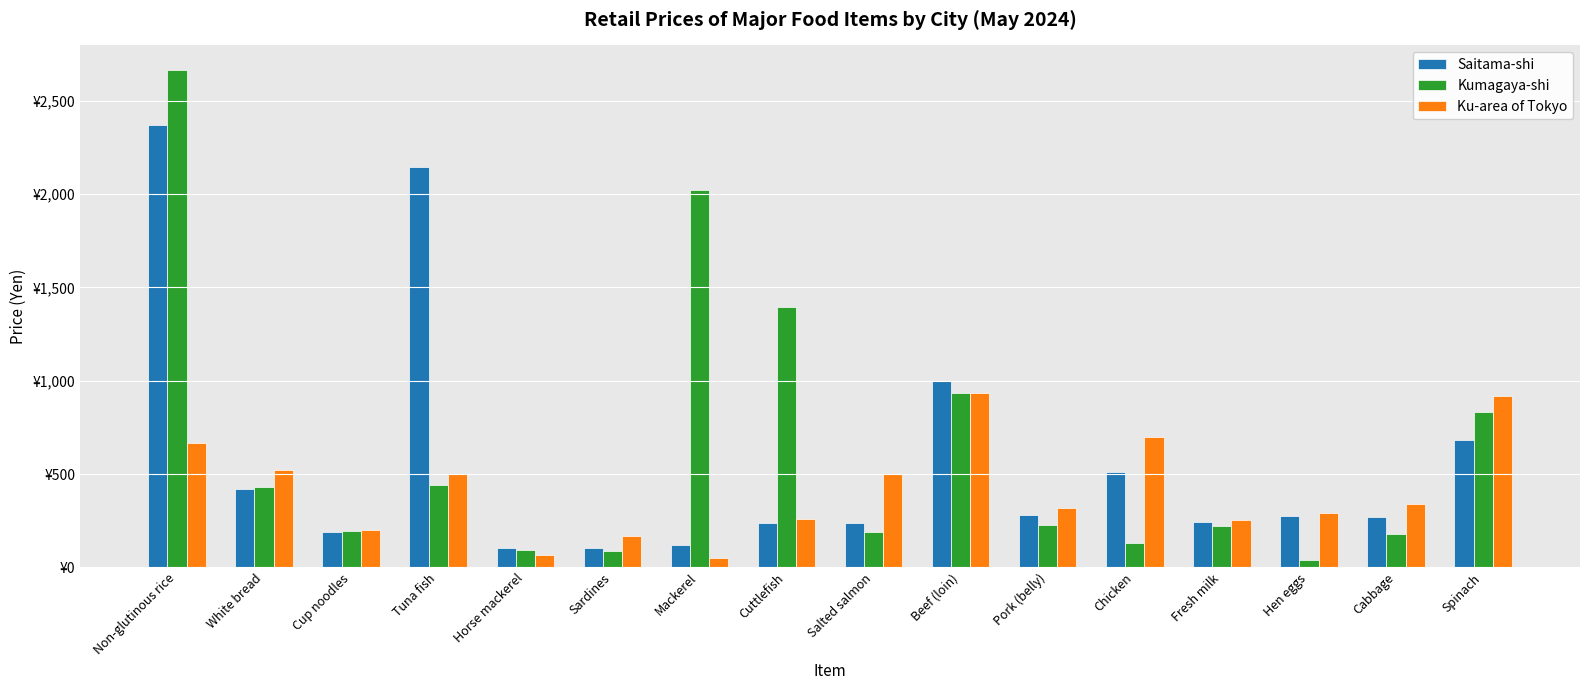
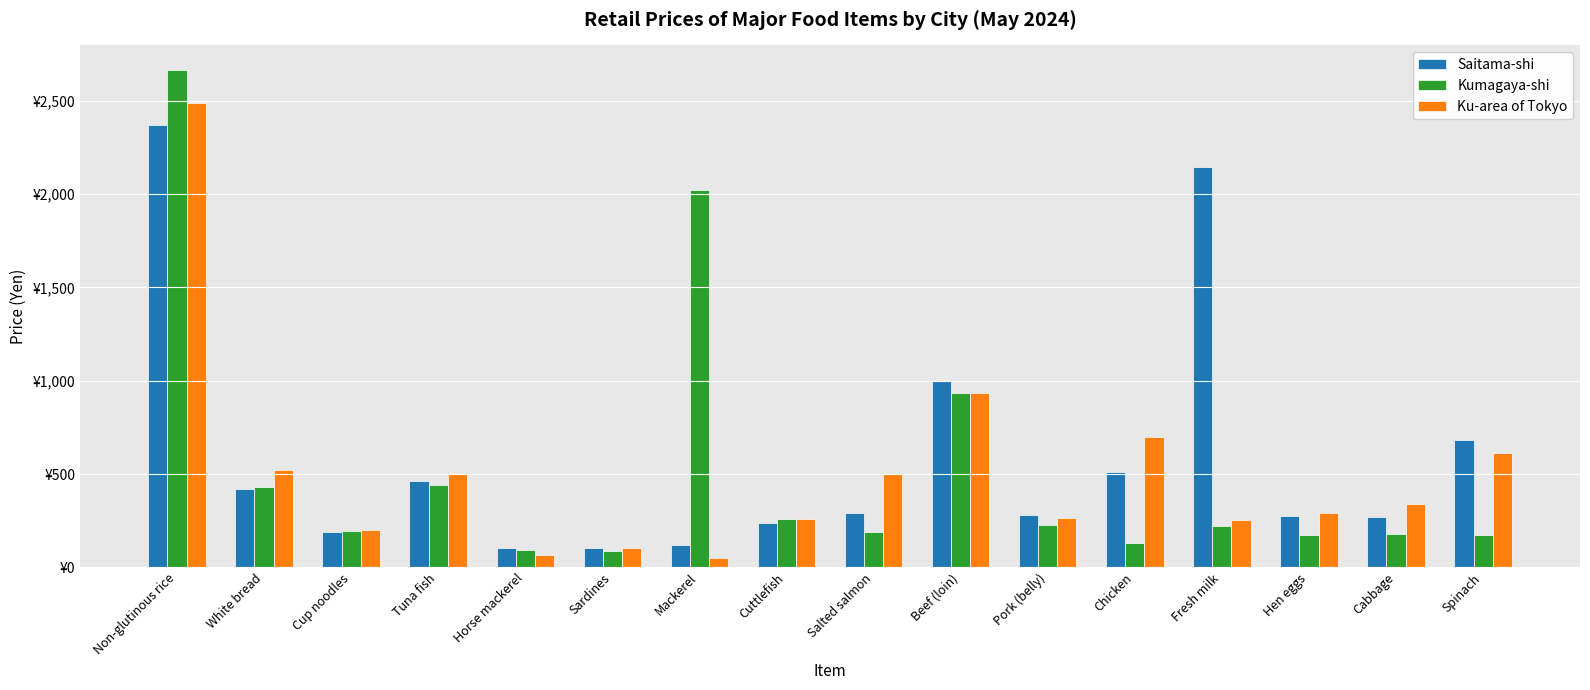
  {
    "Saitama-shi": {
      "Non-glutinous rice": "¥2,370",
      "White bread": "¥420",
      "Cup noodles": "¥190",
-     "Tuna fish": "¥2,140",
+     "Tuna fish": "¥460",
      "Horse mackerel": "¥100",
      "Sardines": "¥100",
      "Mackerel": "¥120",
      "Cuttlefish": "¥240",
-     "Salted salmon": "¥240",
+     "Salted salmon": "¥290",
      "Beef (loin)": "¥1,000",
      "Pork (belly)": "¥280",
      "Chicken": "¥510",
-     "Fresh milk": "¥240",
+     "Fresh milk": "¥2,150",
      "Hen eggs": "¥270",
      "Cabbage": "¥270",
      "Spinach": "¥680"
    },
    "Kumagaya-shi": {
      "Non-glutinous rice": "¥2,660",
      "White bread": "¥430",
      "Cup noodles": "¥190",
      "Tuna fish": "¥440",
      "Horse mackerel": "¥90",
      "Sardines": "¥90",
      "Mackerel": "¥2,020",
-     "Cuttlefish": "¥1,400",
+     "Cuttlefish": "¥260",
      "Salted salmon": "¥190",
      "Beef (loin)": "¥940",
      "Pork (belly)": "¥230",
      "Chicken": "¥130",
      "Fresh milk": "¥220",
-     "Hen eggs": "¥40",
+     "Hen eggs": "¥170",
      "Cabbage": "¥180",
-     "Spinach": "¥830"
+     "Spinach": "¥170"
    },
    "Ku-area of Tokyo": {
-     "Non-glutinous rice": "¥670",
+     "Non-glutinous rice": "¥2,490",
      "White bread": "¥520",
      "Cup noodles": "¥200",
      "Tuna fish": "¥500",
      "Horse mackerel": "¥60",
-     "Sardines": "¥170",
+     "Sardines": "¥110",
      "Mackerel": "¥50",
      "Cuttlefish": "¥260",
      "Salted salmon": "¥500",
      "Beef (loin)": "¥930",
-     "Pork (belly)": "¥320",
+     "Pork (belly)": "¥260",
      "Chicken": "¥700",
      "Fresh milk": "¥260",
      "Hen eggs": "¥290",
      "Cabbage": "¥340",
-     "Spinach": "¥920"
+     "Spinach": "¥610"
    }
  }
